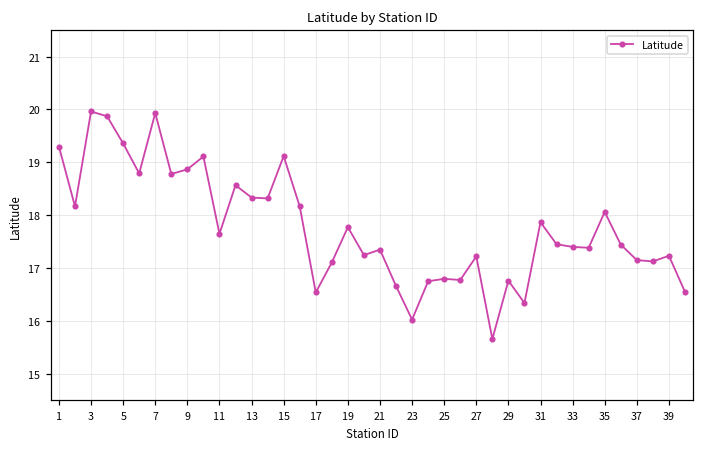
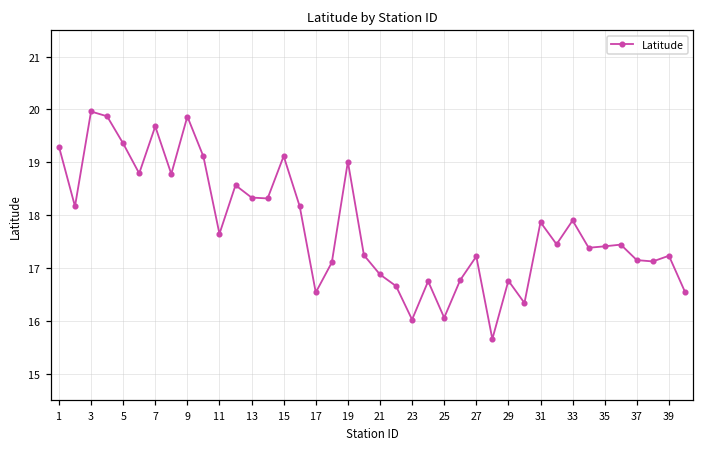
  {
    "1": 19.3,
    "3": 20.0,
    "5": 19.4,
-   "7": 19.9,
-   "9": 18.9,
+   "7": 19.7,
+   "9": 19.9,
    "11": 17.6,
    "13": 18.3,
    "15": 19.1,
    "17": 16.5,
-   "19": 17.8,
-   "21": 17.3,
+   "19": 19.0,
+   "21": 16.9,
    "23": 16.0,
-   "25": 16.8,
+   "25": 16.1,
    "27": 17.2,
    "29": 16.8,
    "31": 17.9,
-   "33": 17.4,
-   "35": 18.1,
+   "33": 17.9,
+   "35": 17.4,
    "37": 17.2,
    "39": 17.2
  }
